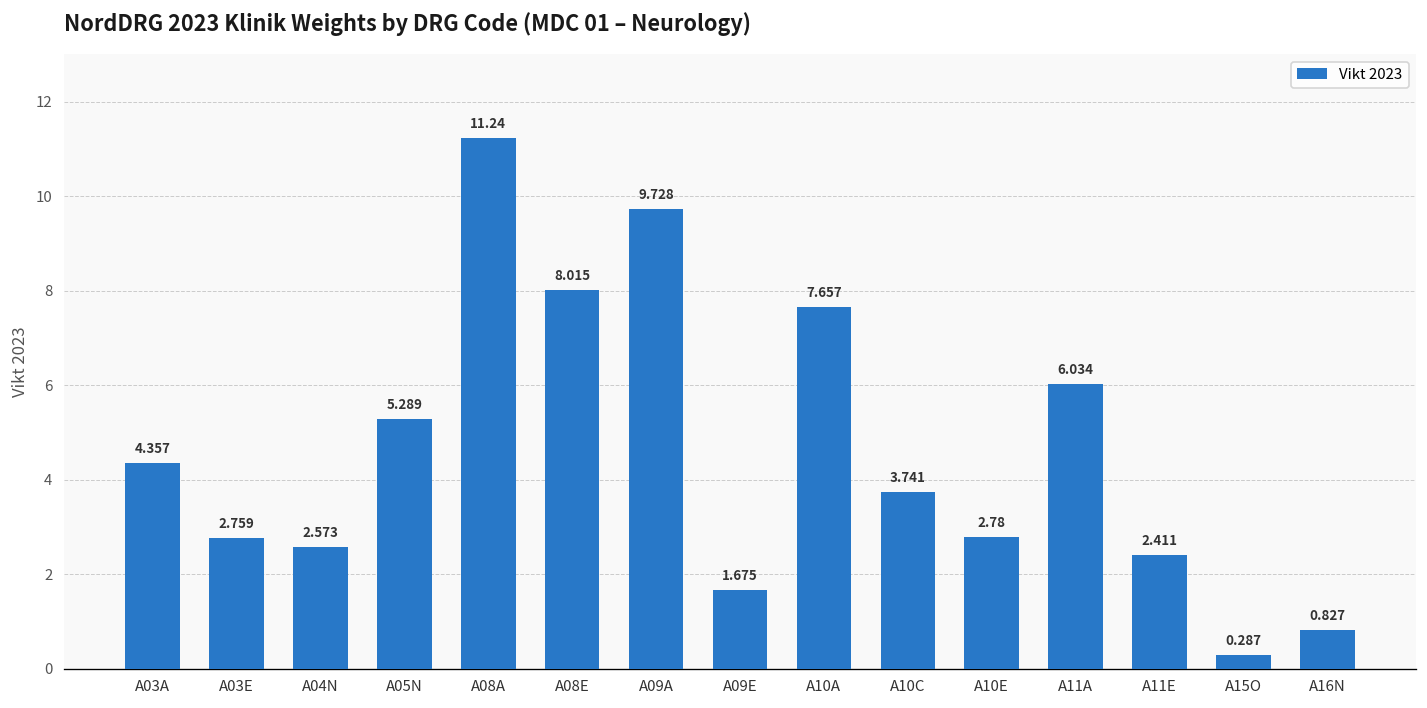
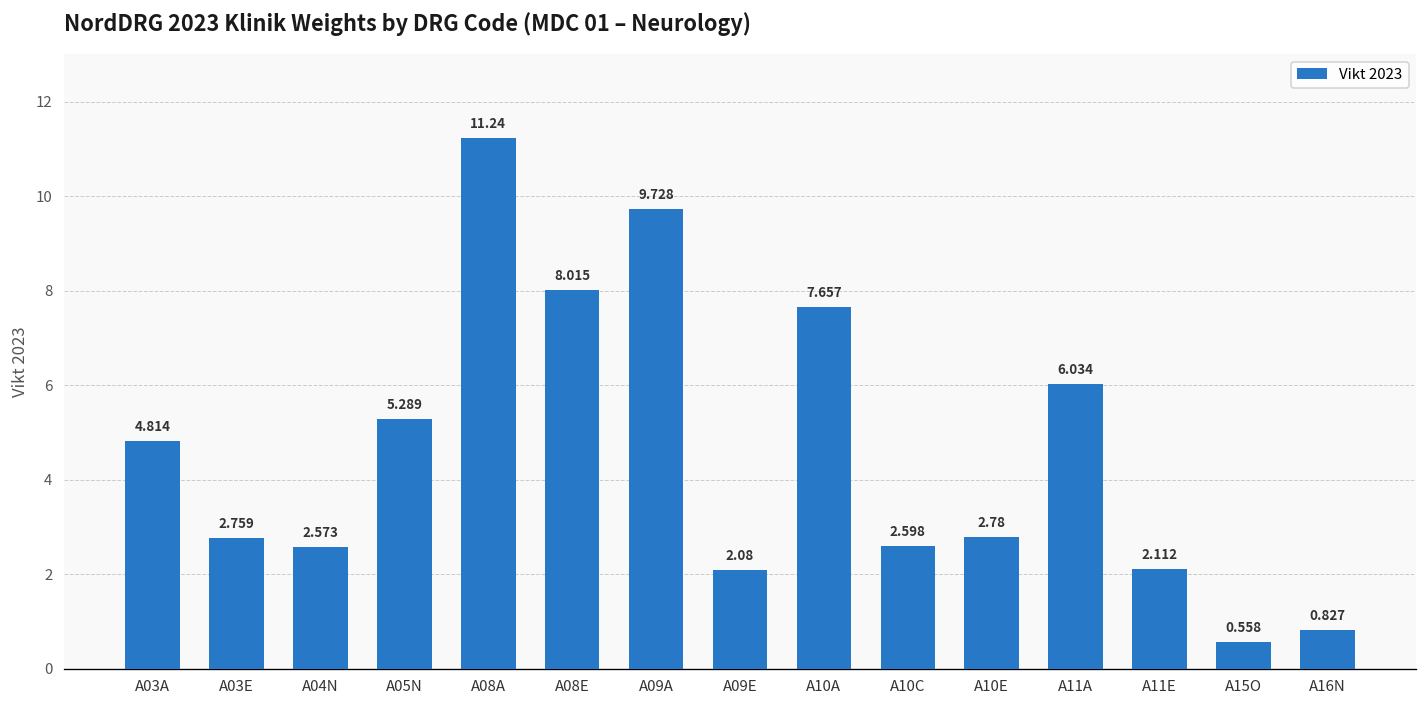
  {
-   "A03A": 4.357,
+   "A03A": 4.814,
    "A03E": 2.759,
    "A04N": 2.573,
    "A05N": 5.289,
    "A08A": 11.24,
    "A08E": 8.015,
    "A09A": 9.728,
-   "A09E": 1.675,
+   "A09E": 2.08,
    "A10A": 7.657,
-   "A10C": 3.741,
+   "A10C": 2.598,
    "A10E": 2.78,
    "A11A": 6.034,
-   "A11E": 2.411,
-   "A15O": 0.287,
+   "A11E": 2.112,
+   "A15O": 0.558,
    "A16N": 0.827
  }
